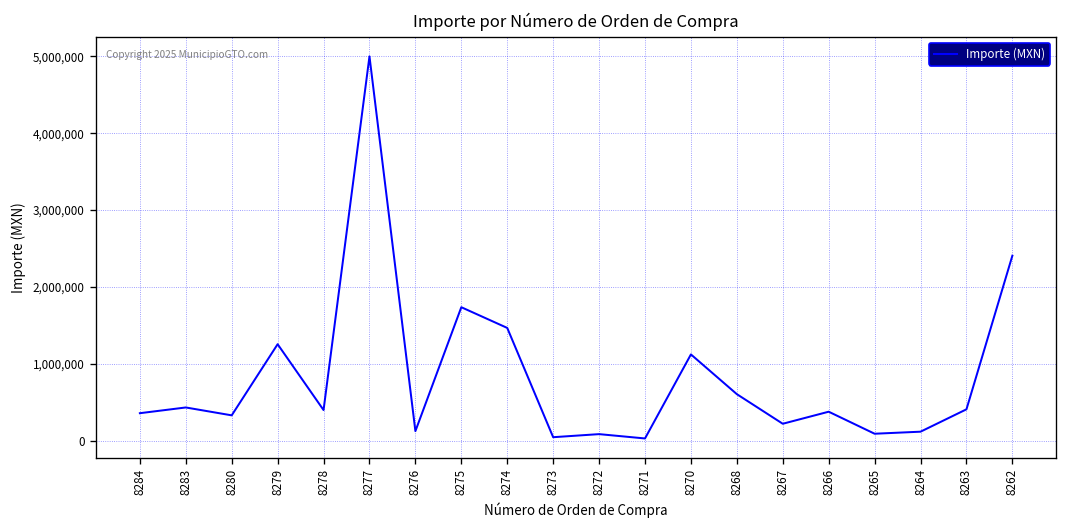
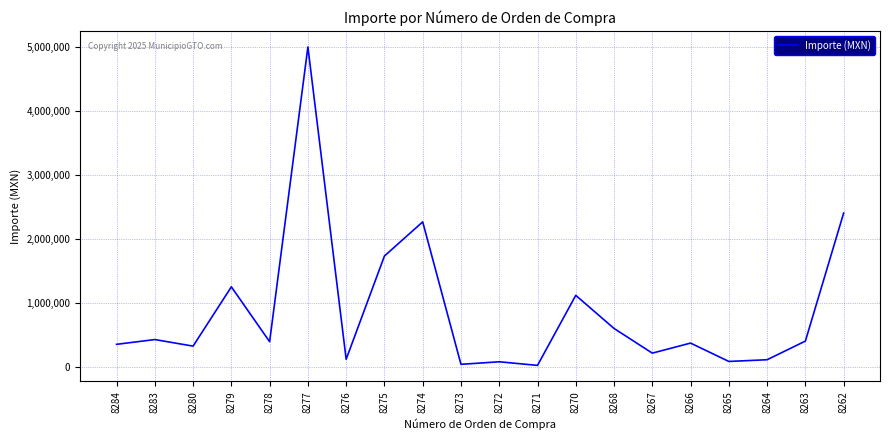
  {
    "8284": "400,000",
    "8283": "400,000",
    "8280": "300,000",
    "8279": "1,300,000",
    "8278": "400,000",
    "8277": "5,000,000",
    "8276": "100,000",
    "8275": "1,700,000",
-   "8274": "1,500,000",
+   "8274": "2,300,000",
    "8273": "0",
    "8272": "100,000",
    "8271": "0",
    "8270": "1,100,000",
    "8268": "600,000",
    "8267": "200,000",
    "8266": "400,000",
    "8265": "100,000",
    "8264": "100,000",
    "8263": "400,000",
    "8262": "2,400,000"
  }
